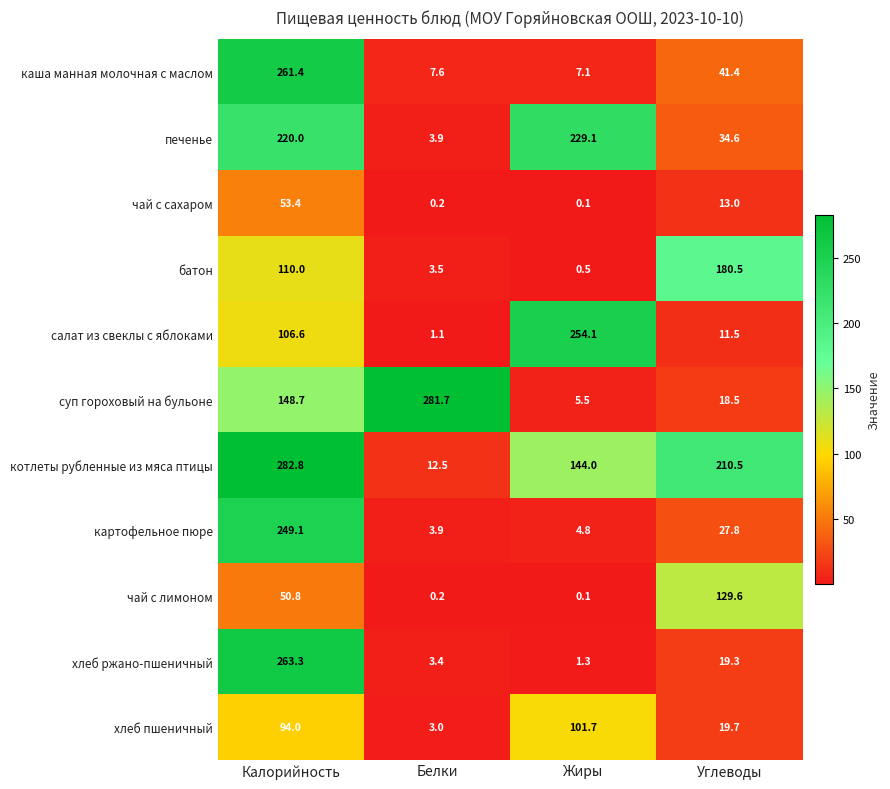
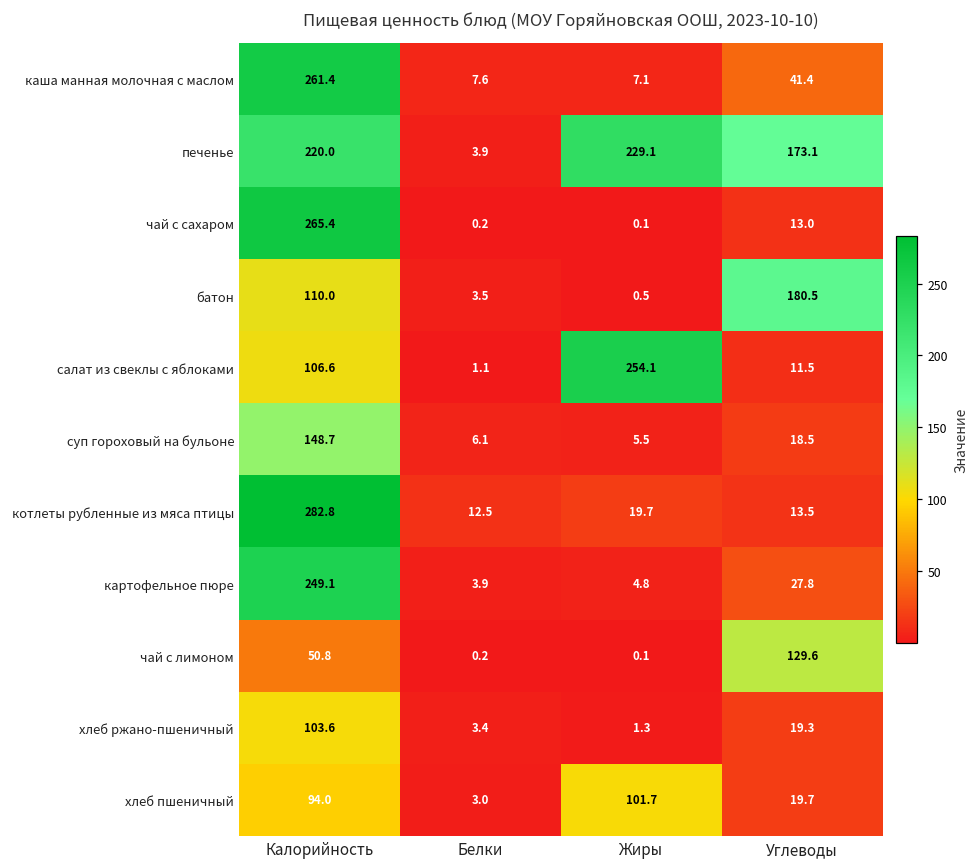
  {
    "каша манная молочная с маслом": {
      "Калорийность": 261.4,
      "Белки": 7.6,
      "Жиры": 7.1,
      "Углеводы": 41.4
    },
    "печенье": {
      "Калорийность": 220.0,
      "Белки": 3.9,
      "Жиры": 229.1,
-     "Углеводы": 34.6
+     "Углеводы": 173.1
    },
    "чай с сахаром": {
-     "Калорийность": 53.4,
+     "Калорийность": 265.4,
      "Белки": 0.2,
      "Жиры": 0.1,
      "Углеводы": 13.0
    },
    "батон": {
      "Калорийность": 110.0,
      "Белки": 3.5,
      "Жиры": 0.5,
      "Углеводы": 180.5
    },
    "салат из свеклы с яблоками": {
      "Калорийность": 106.6,
      "Белки": 1.1,
      "Жиры": 254.1,
      "Углеводы": 11.5
    },
    "суп гороховый на бульоне": {
      "Калорийность": 148.7,
-     "Белки": 281.7,
+     "Белки": 6.1,
      "Жиры": 5.5,
      "Углеводы": 18.5
    },
    "котлеты рубленные из мяса птицы": {
      "Калорийность": 282.8,
      "Белки": 12.5,
-     "Жиры": 144.0,
-     "Углеводы": 210.5
+     "Жиры": 19.7,
+     "Углеводы": 13.5
    },
    "картофельное пюре": {
      "Калорийность": 249.1,
      "Белки": 3.9,
      "Жиры": 4.8,
      "Углеводы": 27.8
    },
    "чай с лимоном": {
      "Калорийность": 50.8,
      "Белки": 0.2,
      "Жиры": 0.1,
      "Углеводы": 129.6
    },
    "хлеб ржано-пшеничный": {
-     "Калорийность": 263.3,
+     "Калорийность": 103.6,
      "Белки": 3.4,
      "Жиры": 1.3,
      "Углеводы": 19.3
    },
    "хлеб пшеничный": {
      "Калорийность": 94.0,
      "Белки": 3.0,
      "Жиры": 101.7,
      "Углеводы": 19.7
    }
  }
